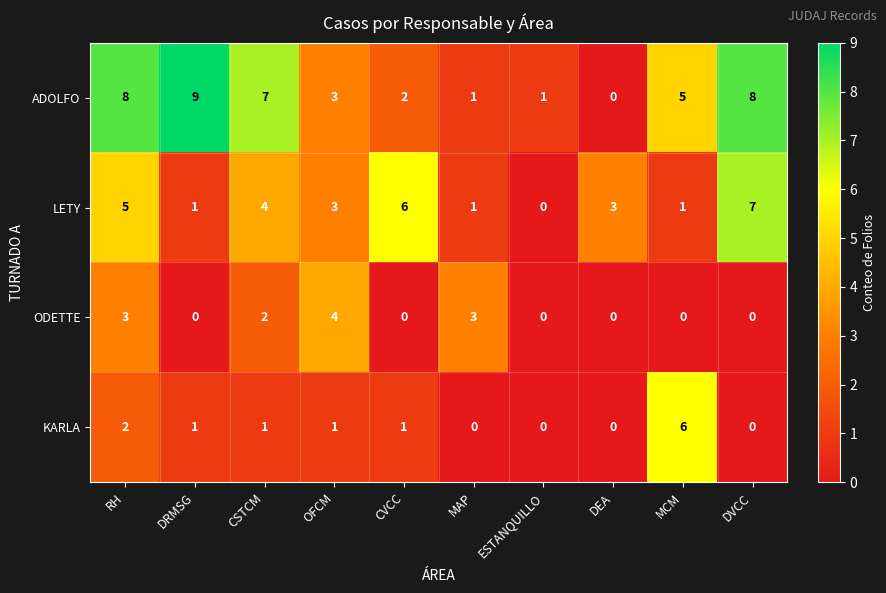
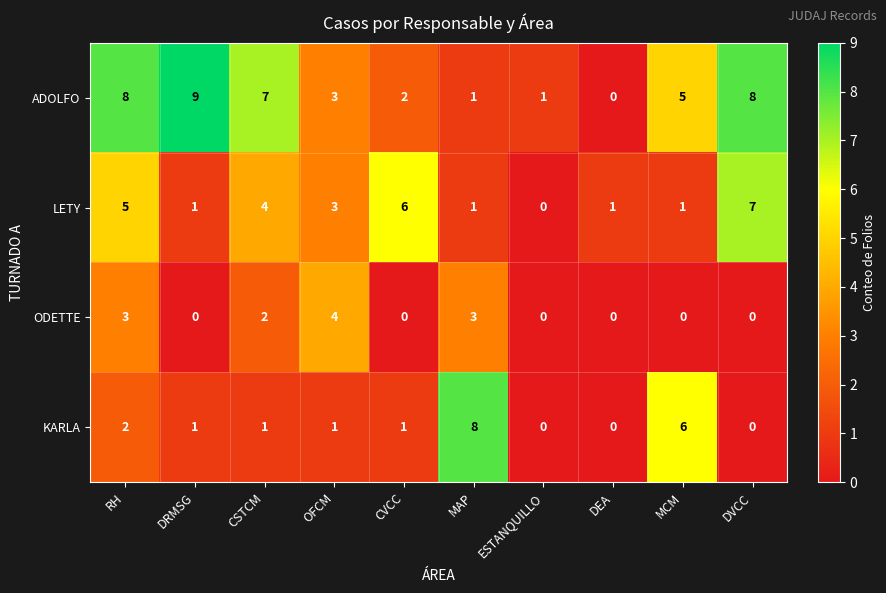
  {
    "ADOLFO": {
      "RH": 8,
      "DRMSG": 9,
      "CSTCM": 7,
      "OFCM": 3,
      "CVCC": 2,
      "MAP": 1,
      "ESTANQUILLO": 1,
      "DEA": 0,
      "MCM": 5,
      "DVCC": 8
    },
    "LETY": {
      "RH": 5,
      "DRMSG": 1,
      "CSTCM": 4,
      "OFCM": 3,
      "CVCC": 6,
      "MAP": 1,
      "ESTANQUILLO": 0,
-     "DEA": 3,
+     "DEA": 1,
      "MCM": 1,
      "DVCC": 7
    },
    "ODETTE": {
      "RH": 3,
      "DRMSG": 0,
      "CSTCM": 2,
      "OFCM": 4,
      "CVCC": 0,
      "MAP": 3,
      "ESTANQUILLO": 0,
      "DEA": 0,
      "MCM": 0,
      "DVCC": 0
    },
    "KARLA": {
      "RH": 2,
      "DRMSG": 1,
      "CSTCM": 1,
      "OFCM": 1,
      "CVCC": 1,
-     "MAP": 0,
+     "MAP": 8,
      "ESTANQUILLO": 0,
      "DEA": 0,
      "MCM": 6,
      "DVCC": 0
    }
  }
